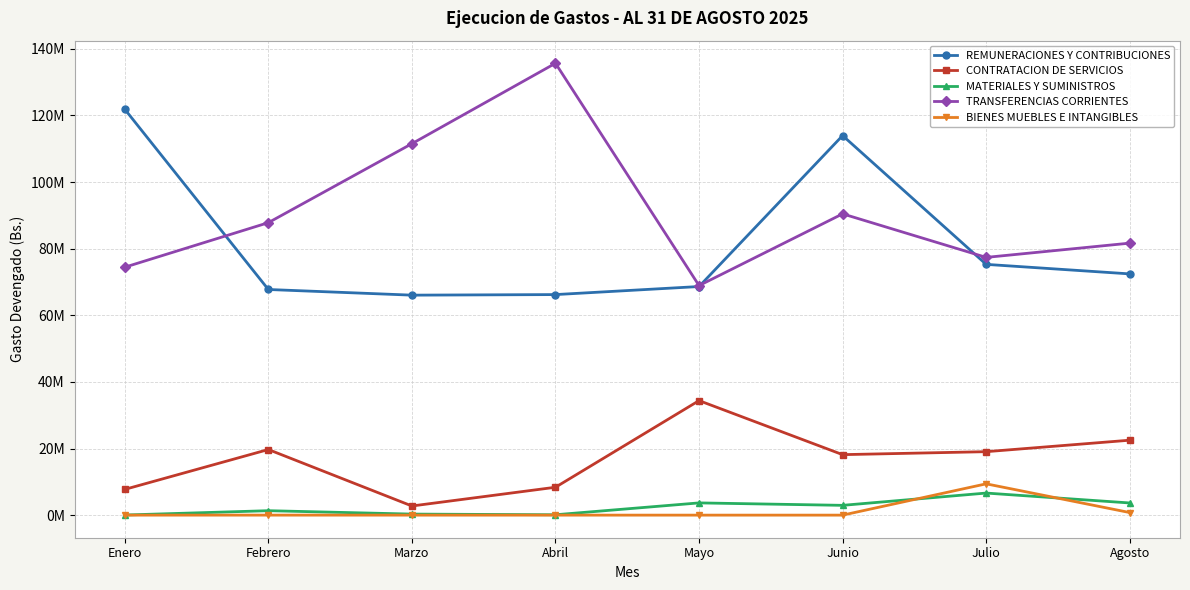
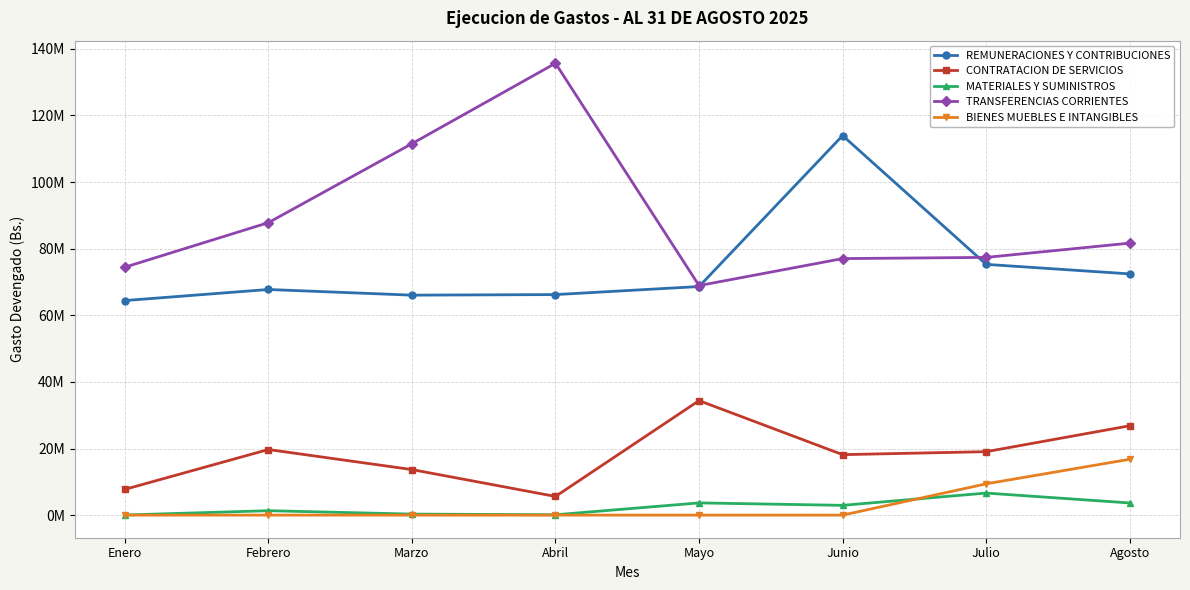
  {
    "REMUNERACIONES Y CONTRIBUCIONES": {
-     "Enero": 122000000,
+     "Enero": 64000000,
      "Febrero": 68000000,
      "Marzo": 66000000,
      "Abril": 66000000,
      "Junio": 114000000,
      "Julio": 75000000,
      "Agosto": 72000000
    },
    "CONTRATACION DE SERVICIOS": {
      "Enero": 8000000,
      "Febrero": 20000000,
-     "Marzo": 3000000,
-     "Abril": 8000000,
+     "Marzo": 14000000,
+     "Abril": 6000000,
      "Mayo": 34000000,
      "Junio": 18000000,
      "Julio": 19000000,
-     "Agosto": 22000000
+     "Agosto": 27000000
    },
    "MATERIALES Y SUMINISTROS": {
      "Febrero": 1000000,
      "Mayo": 4000000,
      "Junio": 3000000,
      "Julio": 7000000,
      "Agosto": 4000000
    },
    "TRANSFERENCIAS CORRIENTES": {
      "Enero": 74000000,
      "Febrero": 88000000,
      "Marzo": 112000000,
      "Abril": 136000000,
-     "Junio": 90000000,
+     "Junio": 77000000,
      "Julio": 77000000,
      "Agosto": 82000000
    },
    "BIENES MUEBLES E INTANGIBLES": {
      "Febrero": 0,
      "Mayo": 0,
      "Junio": 0,
      "Julio": 9000000,
-     "Agosto": 1000000
+     "Agosto": 17000000
    }
  }
